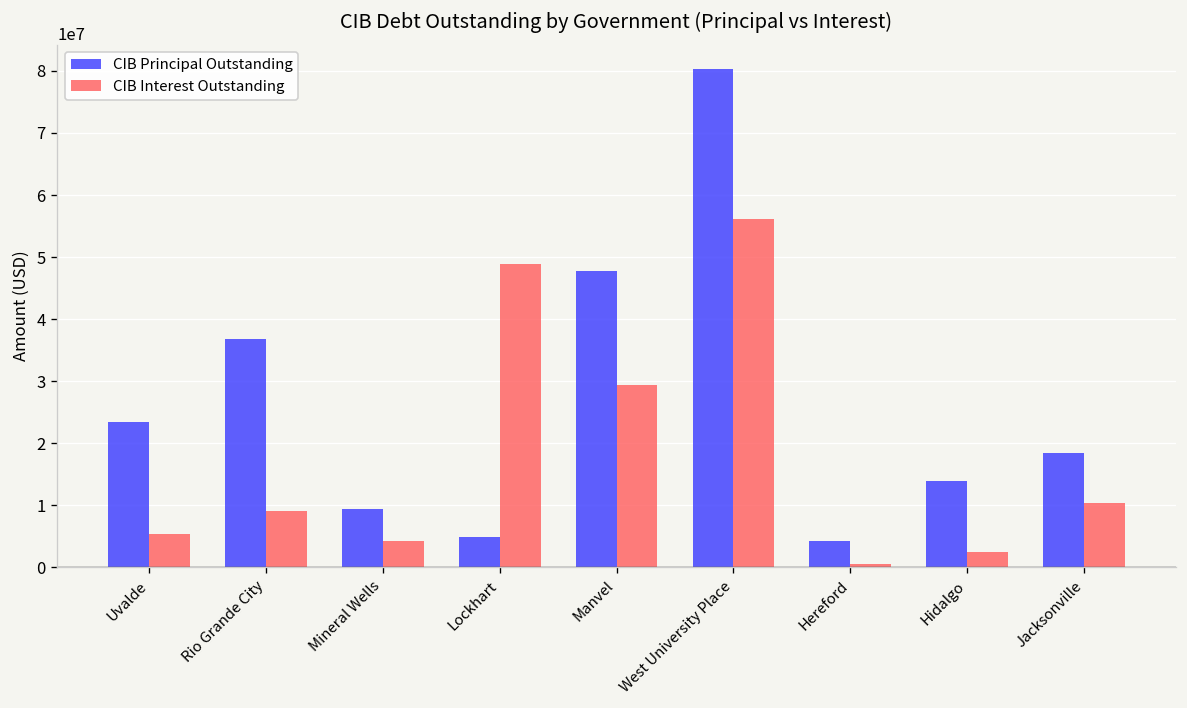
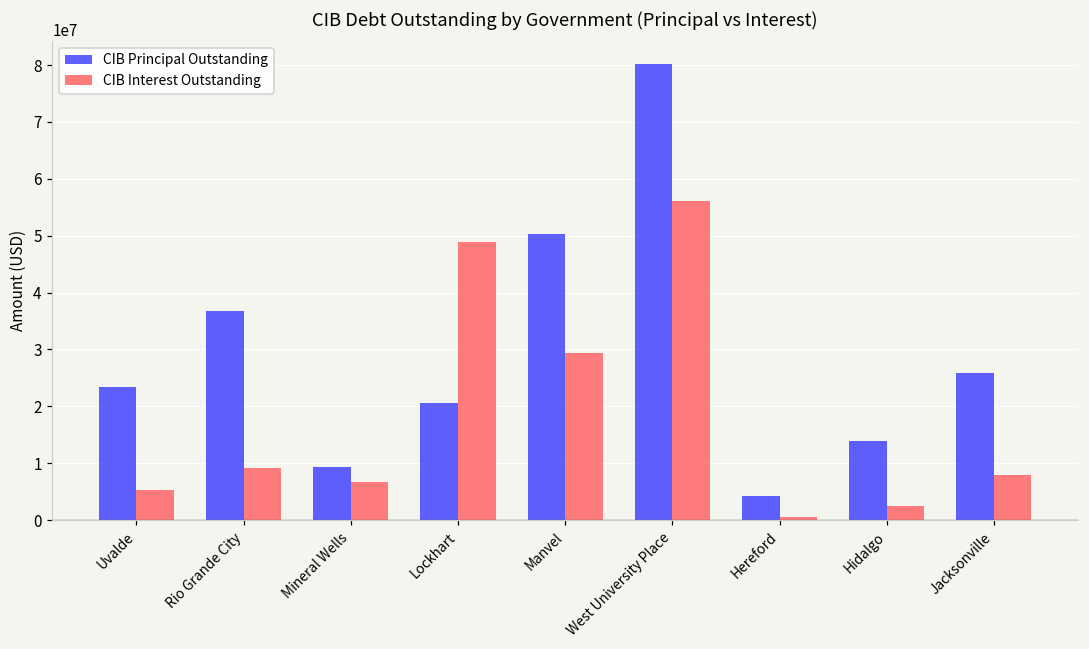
  {
    "CIB Principal Outstanding": {
      "Uvalde": 23000000,
      "Rio Grande City": 37000000,
      "Mineral Wells": 9000000,
-     "Lockhart": 5000000,
-     "Manvel": 48000000,
+     "Lockhart": 21000000,
+     "Manvel": 50000000,
      "West University Place": 80000000,
      "Hereford": 4000000,
      "Hidalgo": 14000000,
-     "Jacksonville": 18000000
+     "Jacksonville": 26000000
    },
    "CIB Interest Outstanding": {
      "Uvalde": 5000000,
      "Rio Grande City": 9000000,
-     "Mineral Wells": 4000000,
+     "Mineral Wells": 7000000,
      "Lockhart": 49000000,
      "Manvel": 29000000,
      "West University Place": 56000000,
      "Hereford": 1000000,
      "Hidalgo": 3000000,
-     "Jacksonville": 10000000
+     "Jacksonville": 8000000
    }
  }
